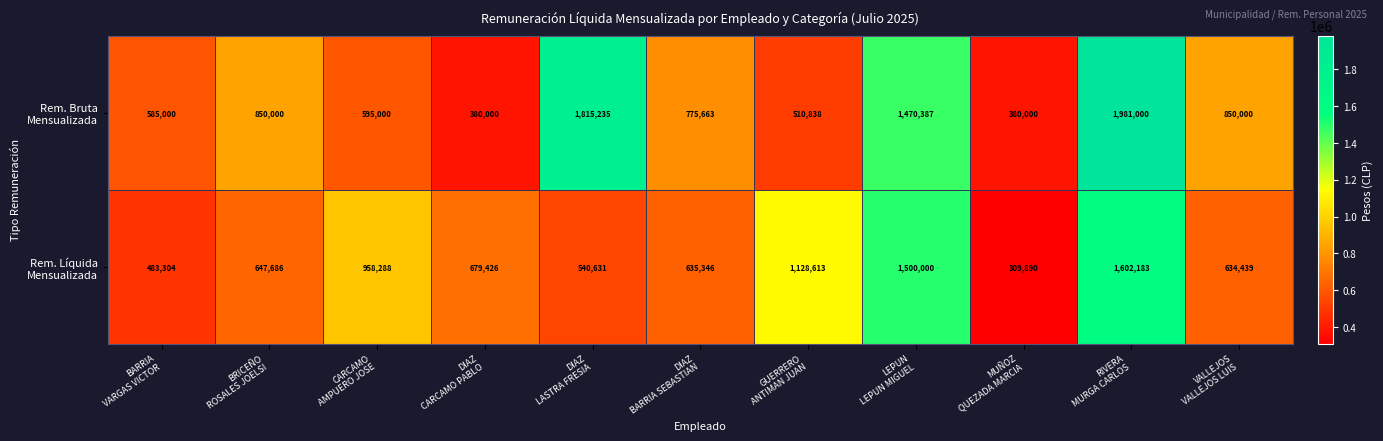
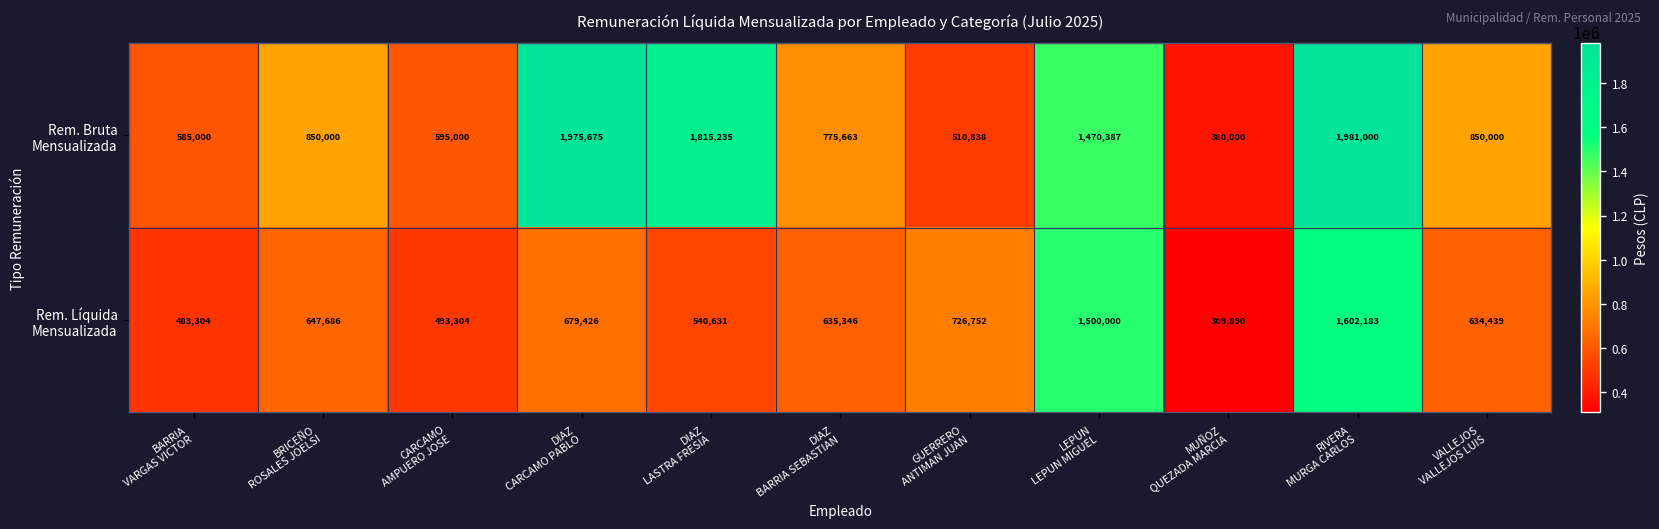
  {
    "Rem. Bruta Mensualizada": {
      "BARRIA VARGAS VICTOR": "585,000",
      "BRICEÑO ROSALES JOELSI": "850,000",
      "CARCAMO AMPUERO JOSE": "595,000",
-     "DIAZ CARCAMO PABLO": "380,000",
+     "DIAZ CARCAMO PABLO": "1,975,675",
      "DIAZ LASTRA FRESIA": "1,815,235",
      "DIAZ BARRIA SEBASTIAN": "775,663",
      "GUERRERO ANTIMAN JUAN": "510,838",
      "LEPUN LEPUN MIGUEL": "1,470,387",
      "MUÑOZ QUEZADA MARCIA": "380,000",
      "RIVERA MURGA CARLOS": "1,981,000",
      "VALLEJOS VALLEJOS LUIS": "850,000"
    },
    "Rem. Líquida Mensualizada": {
      "BARRIA VARGAS VICTOR": "483,304",
      "BRICEÑO ROSALES JOELSI": "647,686",
-     "CARCAMO AMPUERO JOSE": "958,288",
+     "CARCAMO AMPUERO JOSE": "493,304",
      "DIAZ CARCAMO PABLO": "679,426",
      "DIAZ LASTRA FRESIA": "540,631",
      "DIAZ BARRIA SEBASTIAN": "635,346",
-     "GUERRERO ANTIMAN JUAN": "1,128,613",
+     "GUERRERO ANTIMAN JUAN": "726,752",
      "LEPUN LEPUN MIGUEL": "1,500,000",
      "MUÑOZ QUEZADA MARCIA": "309,890",
      "RIVERA MURGA CARLOS": "1,602,183",
      "VALLEJOS VALLEJOS LUIS": "634,439"
    }
  }
